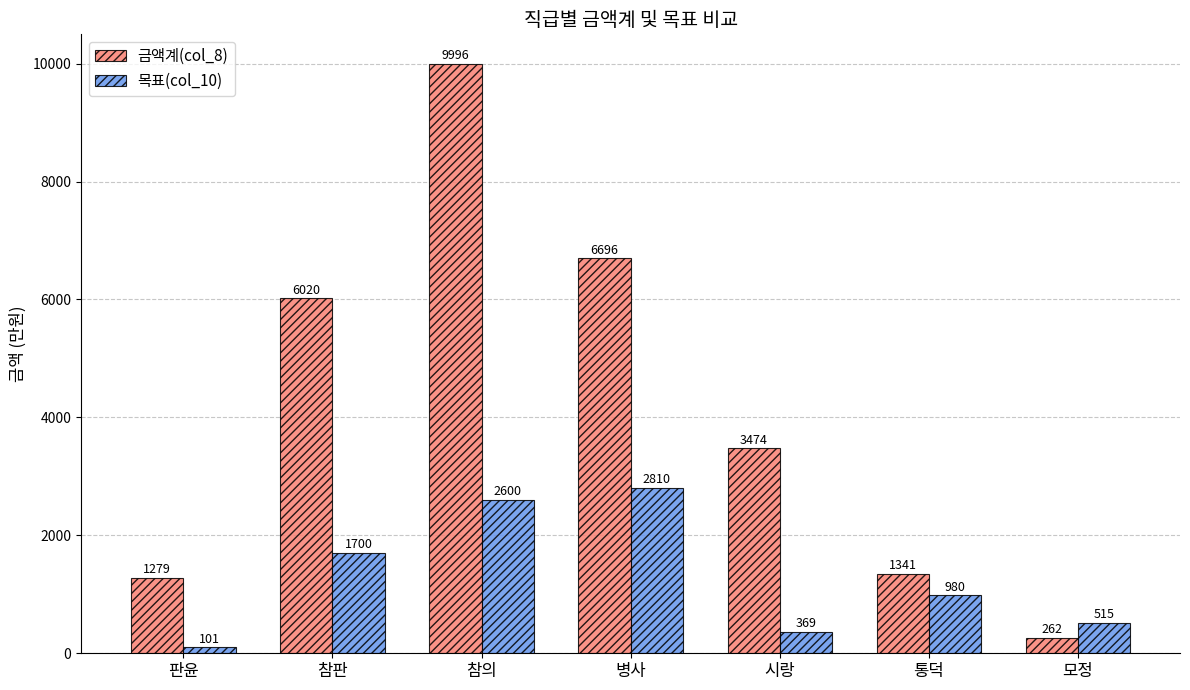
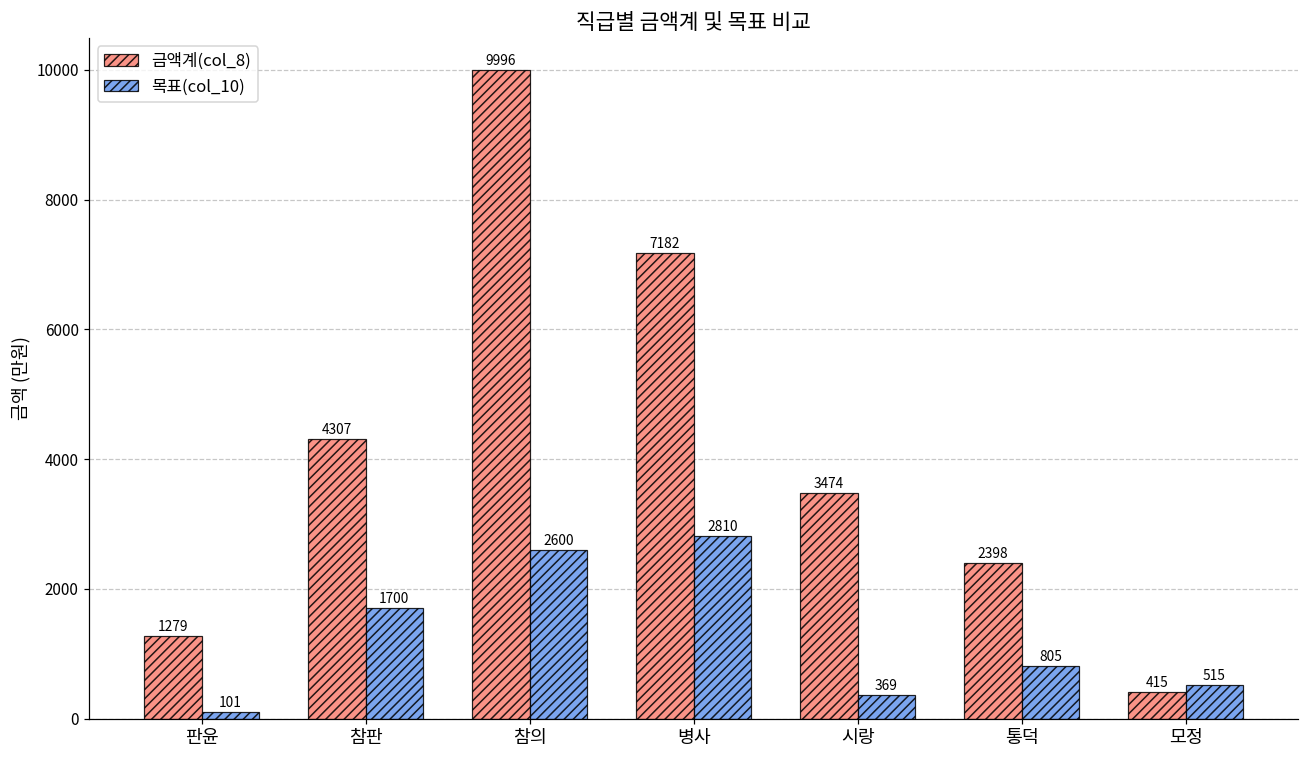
  {
    "금액계(col_8)": {
      "판윤": 1279,
-     "참판": 6020,
+     "참판": 4307,
      "참의": 9996,
-     "병사": 6696,
+     "병사": 7182,
      "시랑": 3474,
-     "통덕": 1341,
-     "모정": 262
+     "통덕": 2398,
+     "모정": 415
    },
    "목표(col_10)": {
      "판윤": 101,
      "참판": 1700,
      "참의": 2600,
      "병사": 2810,
      "시랑": 369,
-     "통덕": 980,
+     "통덕": 805,
      "모정": 515
    }
  }
